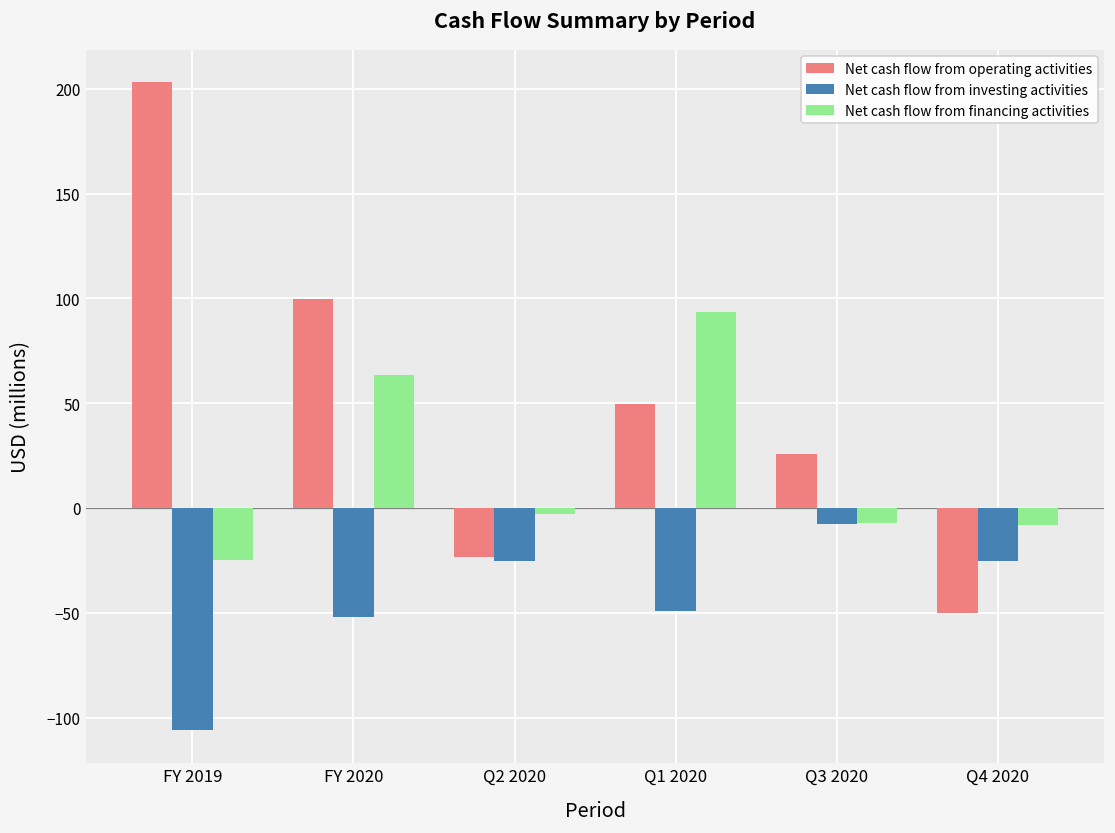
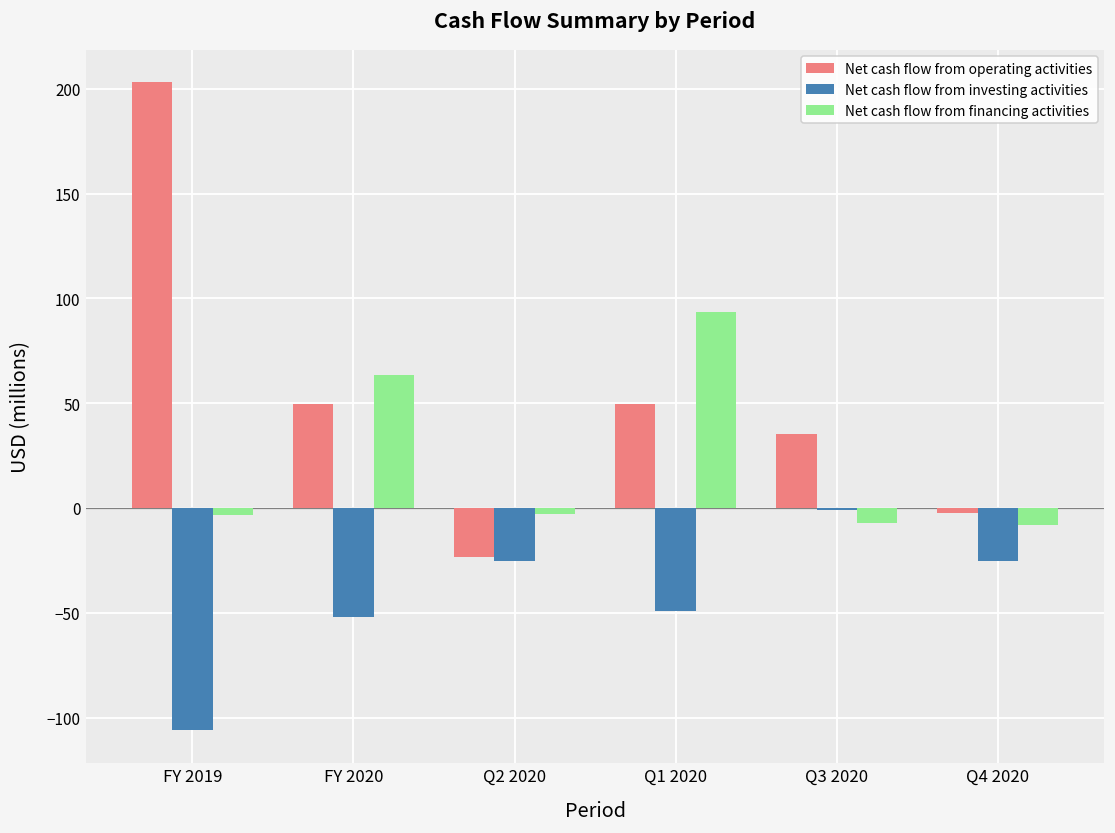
  {
    "Net cash flow from operating activities": {
      "FY 2019": 203,
-     "FY 2020": 100,
+     "FY 2020": 50,
      "Q2 2020": -24,
      "Q1 2020": 50,
-     "Q3 2020": 26,
-     "Q4 2020": -50
+     "Q3 2020": 35,
+     "Q4 2020": -3
    },
    "Net cash flow from investing activities": {
      "FY 2019": -106,
      "FY 2020": -52,
      "Q2 2020": -25,
      "Q1 2020": -49,
-     "Q3 2020": -8,
+     "Q3 2020": -1,
      "Q4 2020": -25
    },
    "Net cash flow from financing activities": {
-     "FY 2019": -25,
+     "FY 2019": -3,
      "FY 2020": 64,
      "Q2 2020": -3,
      "Q1 2020": 94,
      "Q3 2020": -7,
      "Q4 2020": -8
    }
  }
